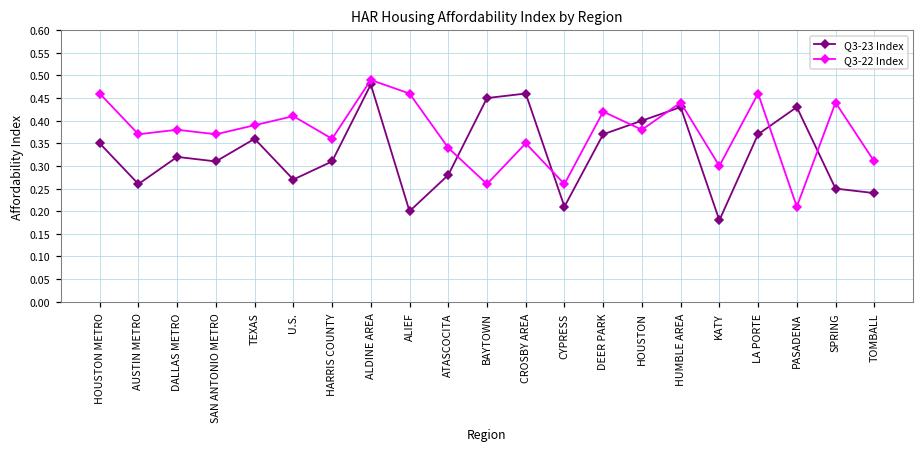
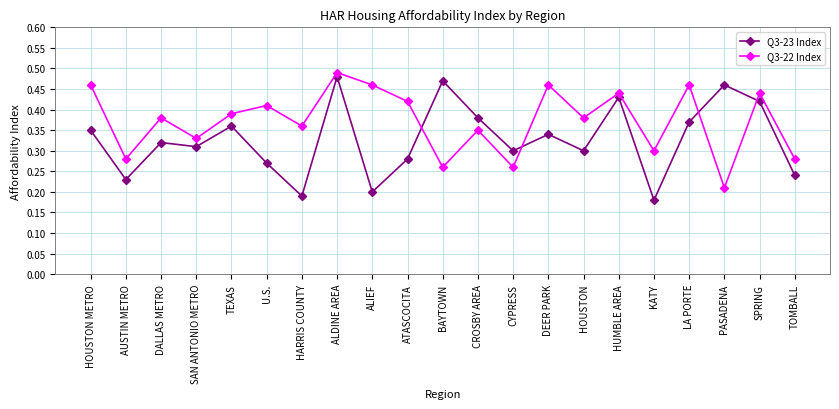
  {
    "Q3-23 Index": {
      "HOUSTON METRO": 0.35,
-     "AUSTIN METRO": 0.26,
+     "AUSTIN METRO": 0.23,
      "DALLAS METRO": 0.32,
      "SAN ANTONIO METRO": 0.31,
      "TEXAS": 0.36,
      "U.S.": 0.27,
-     "HARRIS COUNTY": 0.31,
+     "HARRIS COUNTY": 0.19,
      "ALDINE AREA": 0.48,
      "ALIEF": 0.20,
      "ATASCOCITA": 0.28,
-     "BAYTOWN": 0.45,
-     "CROSBY AREA": 0.46,
-     "CYPRESS": 0.21,
-     "DEER PARK": 0.37,
-     "HOUSTON": 0.4,
+     "BAYTOWN": 0.47,
+     "CROSBY AREA": 0.38,
+     "CYPRESS": 0.30,
+     "DEER PARK": 0.34,
+     "HOUSTON": 0.3,
      "HUMBLE AREA": 0.43,
      "KATY": 0.18,
      "LA PORTE": 0.37,
-     "PASADENA": 0.43,
-     "SPRING": 0.25,
+     "PASADENA": 0.46,
+     "SPRING": 0.42,
      "TOMBALL": 0.24
    },
    "Q3-22 Index": {
      "HOUSTON METRO": 0.46,
-     "AUSTIN METRO": 0.37,
+     "AUSTIN METRO": 0.28,
      "DALLAS METRO": 0.38,
-     "SAN ANTONIO METRO": 0.37,
+     "SAN ANTONIO METRO": 0.33,
      "TEXAS": 0.39,
      "U.S.": 0.41,
      "HARRIS COUNTY": 0.36,
      "ALDINE AREA": 0.49,
      "ALIEF": 0.46,
-     "ATASCOCITA": 0.34,
+     "ATASCOCITA": 0.42,
      "BAYTOWN": 0.26,
      "CROSBY AREA": 0.35,
      "CYPRESS": 0.26,
-     "DEER PARK": 0.42,
+     "DEER PARK": 0.46,
      "HOUSTON": 0.38,
      "HUMBLE AREA": 0.44,
      "KATY": 0.30,
      "LA PORTE": 0.46,
      "PASADENA": 0.21,
      "SPRING": 0.44,
-     "TOMBALL": 0.31
+     "TOMBALL": 0.28
    }
  }
